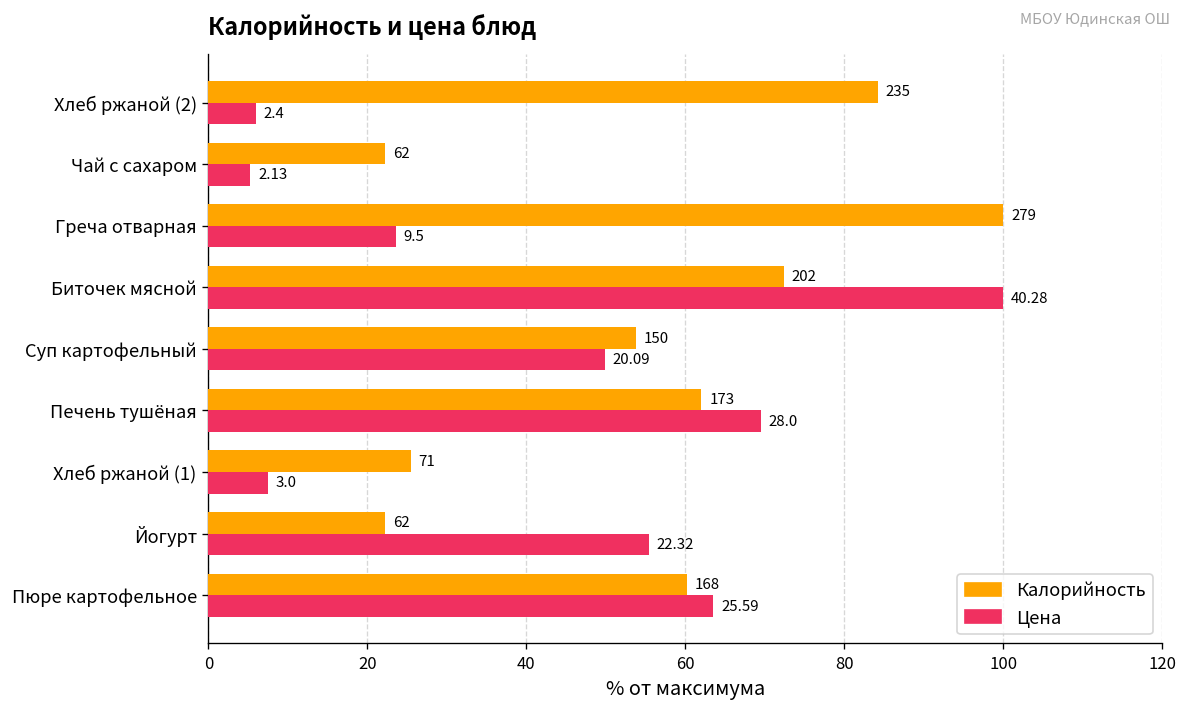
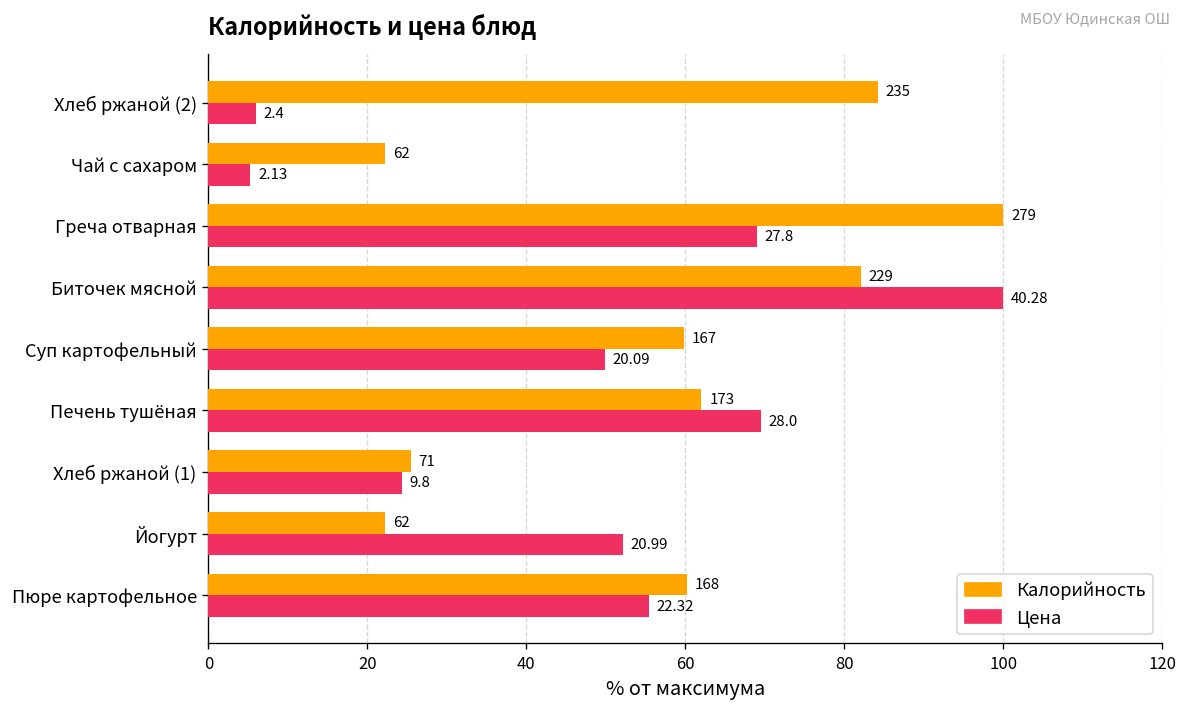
  {
    "Калорийность": {
-     "Биточек мясной": 202,
-     "Суп картофельный": 150
+     "Биточек мясной": 229,
+     "Суп картофельный": 167
    },
    "Цена": {
-     "Греча отварная": 9.5,
-     "Хлеб ржаной (1)": 3.0,
-     "Йогурт": 22.32,
-     "Пюре картофельное": 25.59
+     "Греча отварная": 27.8,
+     "Хлеб ржаной (1)": 9.8,
+     "Йогурт": 20.99,
+     "Пюре картофельное": 22.32
    }
  }
